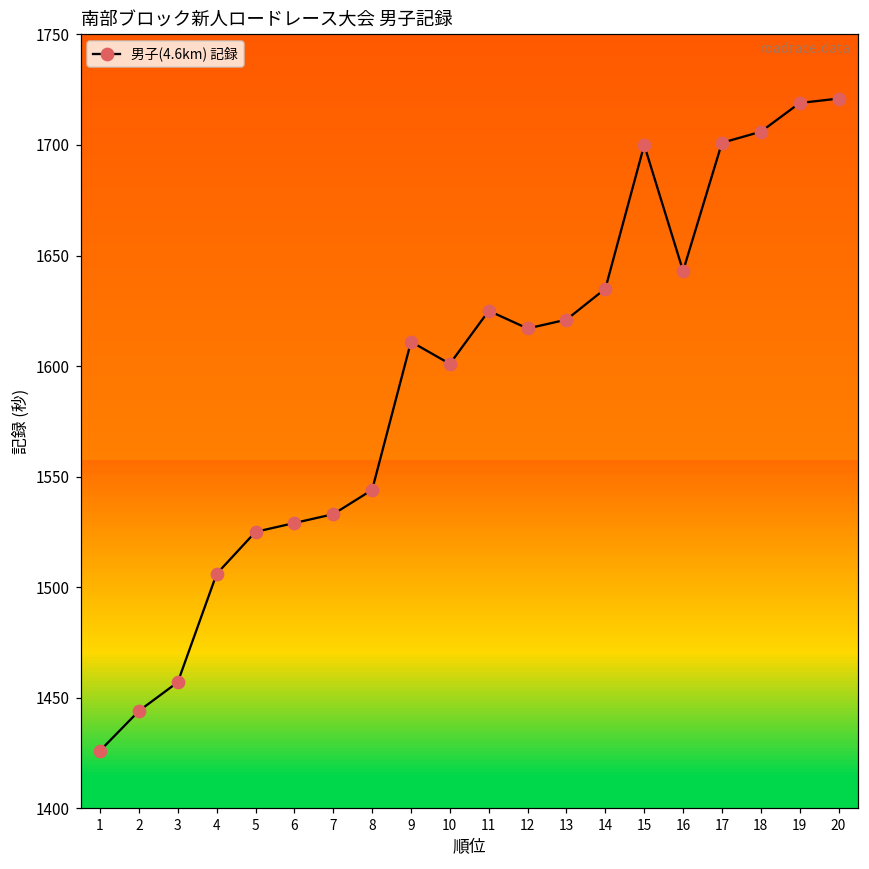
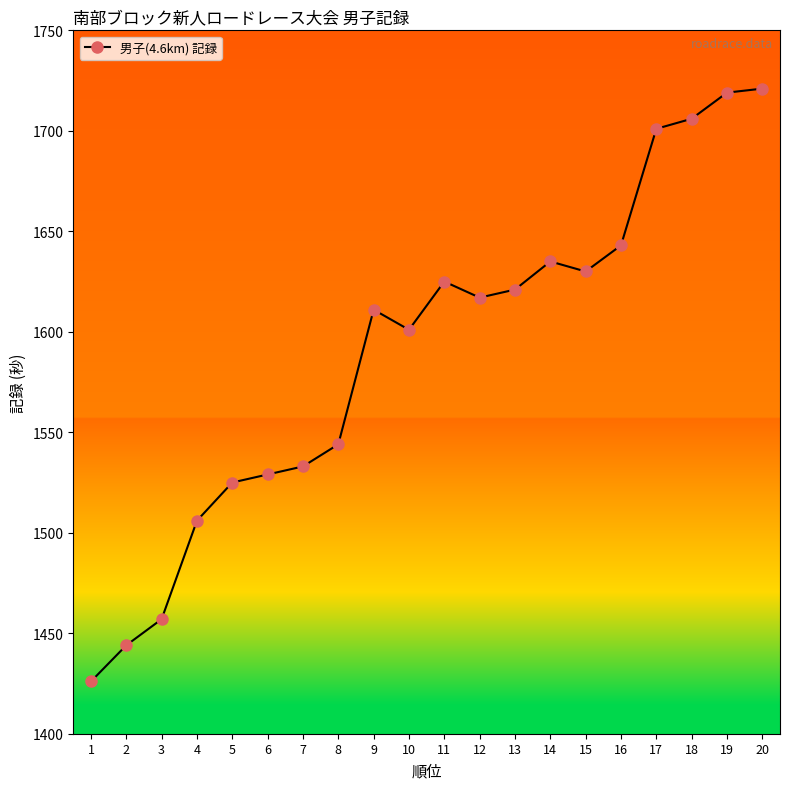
  {
    "1": 1426,
    "2": 1444,
    "3": 1457,
    "4": 1506,
    "5": 1525,
    "6": 1529,
    "7": 1533,
    "8": 1544,
    "9": 1611,
    "10": 1601,
    "11": 1625,
    "12": 1617,
    "13": 1621,
    "14": 1635,
-   "15": 1700,
+   "15": 1630,
    "16": 1643,
    "17": 1701,
    "18": 1706,
    "19": 1719,
    "20": 1721
  }
